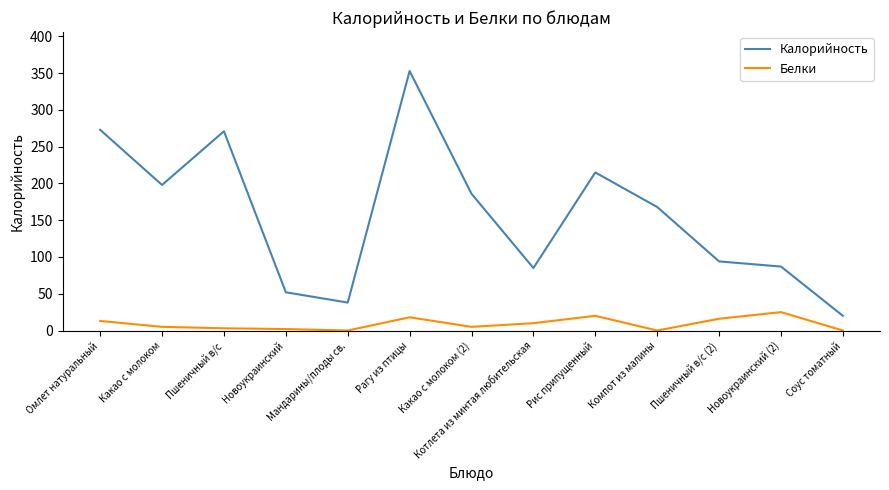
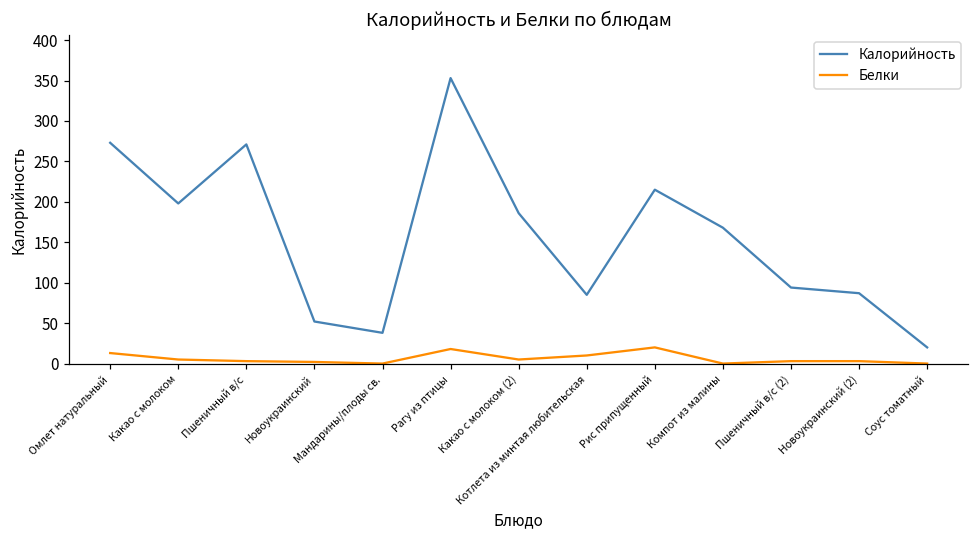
  {
    "Калорийность": {
      "Омлет натуральный": 270,
      "Какао с молоком": 200,
      "Пшеничный в/с": 270,
      "Новоукраинский": 50,
      "Мандарины/плоды св.": 40,
      "Рагу из птицы": 350,
      "Какао с молоком (2)": 190,
      "Котлета из минтая любительская": 90,
      "Рис припущенный": 220,
      "Компот из малины": 170,
      "Пшеничный в/с (2)": 90,
      "Новоукраинский (2)": 90,
      "Соус томатный": 20
    },
    "Белки": {
      "Омлет натуральный": 10,
      "Какао с молоком": 10,
      "Пшеничный в/с": 0,
      "Новоукраинский": 0,
      "Мандарины/плоды св.": 0,
      "Рагу из птицы": 20,
      "Какао с молоком (2)": 10,
      "Котлета из минтая любительская": 10,
      "Рис припущенный": 20,
      "Компот из малины": 0,
-     "Пшеничный в/с (2)": 20,
-     "Новоукраинский (2)": 30,
+     "Пшеничный в/с (2)": 0,
+     "Новоукраинский (2)": 0,
      "Соус томатный": 0
    }
  }
